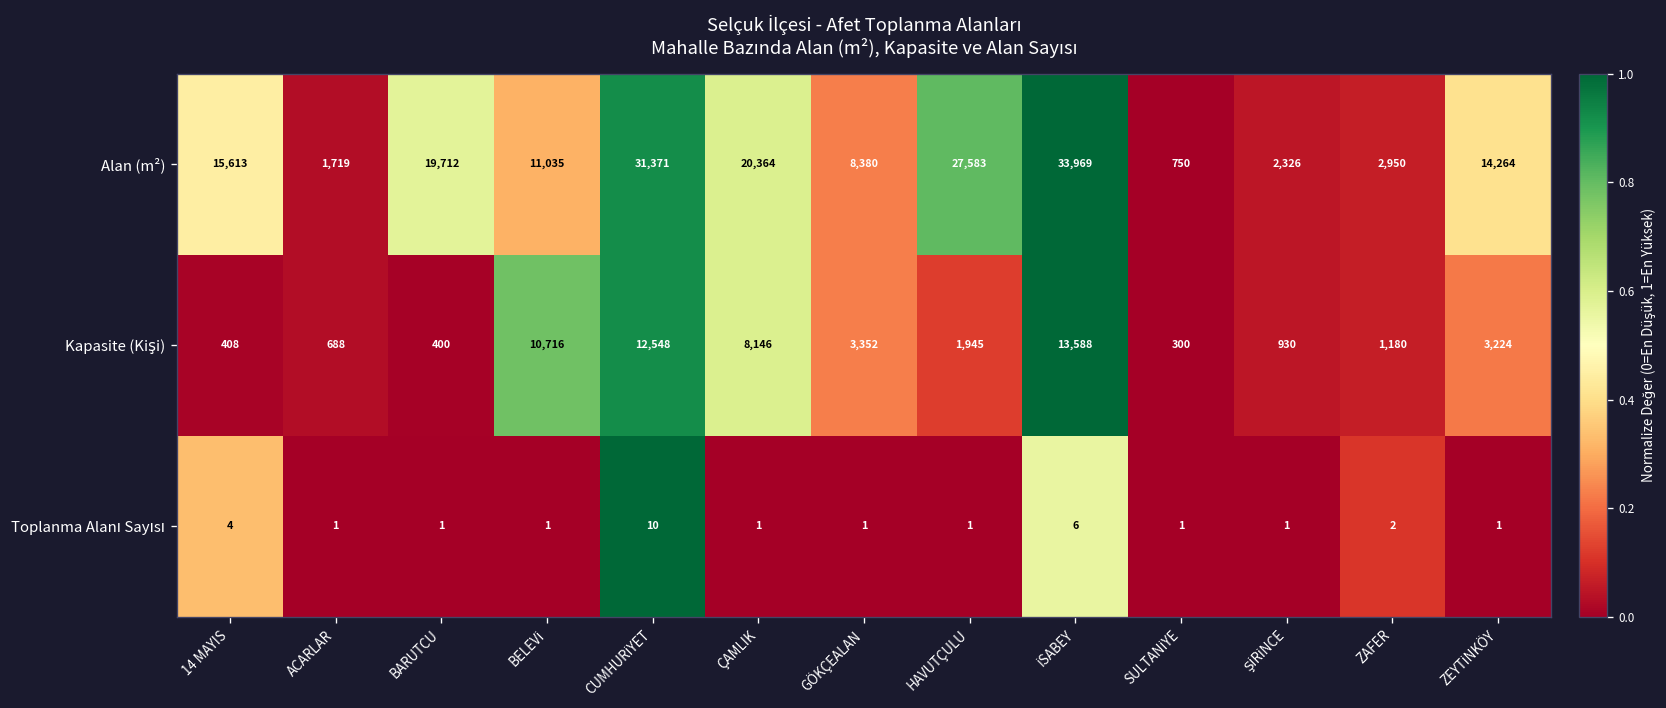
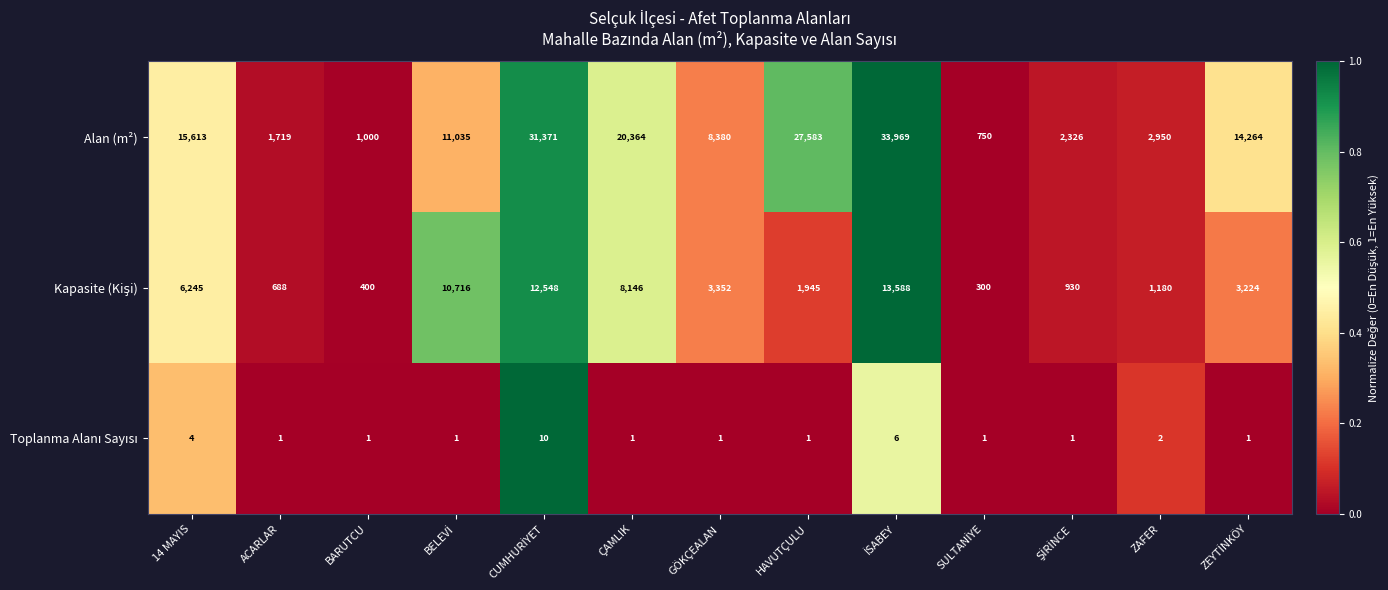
  {
    "Alan (m²)": {
      "14 MAYIS": "15,613",
      "ACARLAR": "1,719",
-     "BARUTCU": "19,712",
+     "BARUTCU": "1,000",
      "BELEVİ": "11,035",
      "CUMHURİYET": "31,371",
      "ÇAMLIK": "20,364",
      "GÖKÇEALAN": "8,380",
      "HAVUTÇULU": "27,583",
      "İSABEY": "33,969",
      "SULTANİYE": "750",
      "ŞİRİNCE": "2,326",
      "ZAFER": "2,950",
      "ZEYTİNKÖY": "14,264"
    },
    "Kapasite (Kişi)": {
-     "14 MAYIS": "408",
+     "14 MAYIS": "6,245",
      "ACARLAR": "688",
      "BARUTCU": "400",
      "BELEVİ": "10,716",
      "CUMHURİYET": "12,548",
      "ÇAMLIK": "8,146",
      "GÖKÇEALAN": "3,352",
      "HAVUTÇULU": "1,945",
      "İSABEY": "13,588",
      "SULTANİYE": "300",
      "ŞİRİNCE": "930",
      "ZAFER": "1,180",
      "ZEYTİNKÖY": "3,224"
    },
    "Toplanma Alanı Sayısı": {
      "14 MAYIS": "4",
      "ACARLAR": "1",
      "BARUTCU": "1",
      "BELEVİ": "1",
      "CUMHURİYET": "10",
      "ÇAMLIK": "1",
      "GÖKÇEALAN": "1",
      "HAVUTÇULU": "1",
      "İSABEY": "6",
      "SULTANİYE": "1",
      "ŞİRİNCE": "1",
      "ZAFER": "2",
      "ZEYTİNKÖY": "1"
    }
  }
